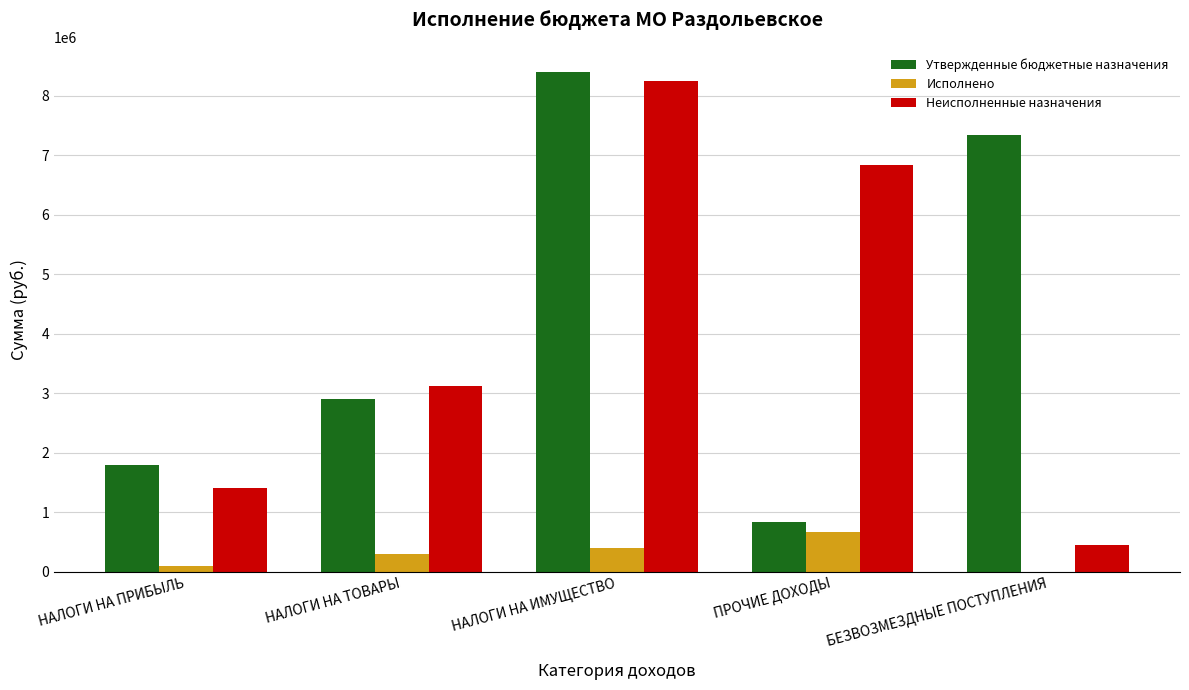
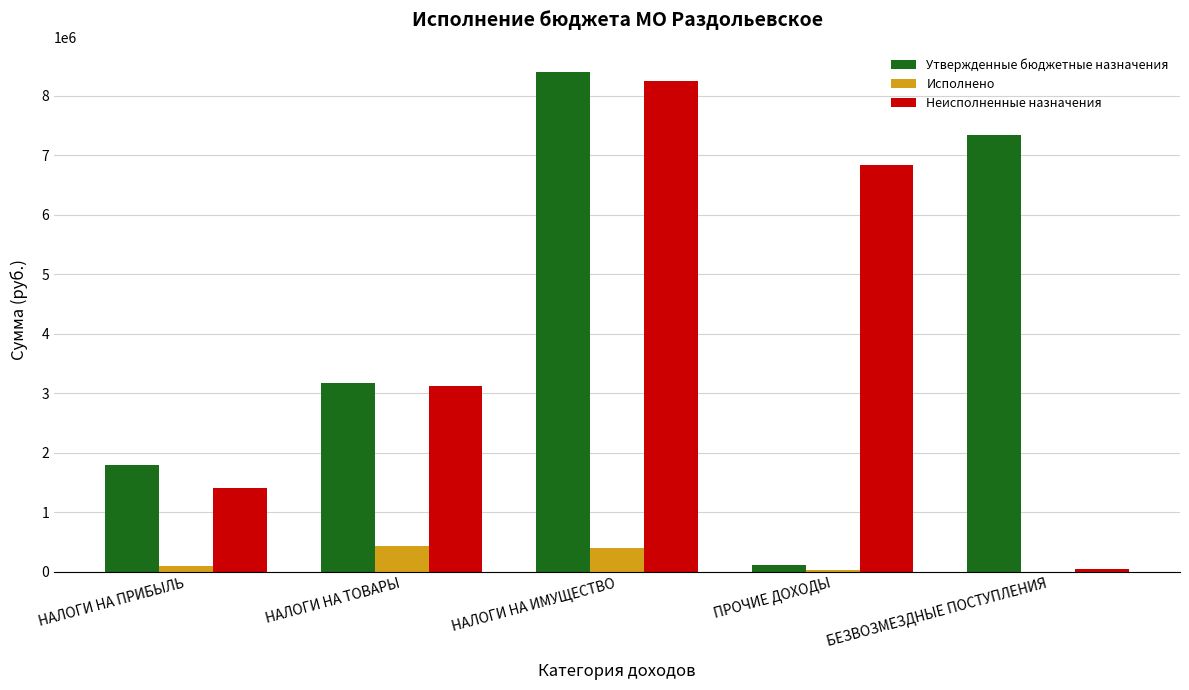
  {
    "Утвержденные бюджетные назначения": {
      "НАЛОГИ НА ПРИБЫЛЬ": 1800000,
-     "НАЛОГИ НА ТОВАРЫ": 2900000,
+     "НАЛОГИ НА ТОВАРЫ": 3200000,
      "НАЛОГИ НА ИМУЩЕСТВО": 8400000,
-     "ПРОЧИЕ ДОХОДЫ": 800000,
+     "ПРОЧИЕ ДОХОДЫ": 100000,
      "БЕЗВОЗМЕЗДНЫЕ ПОСТУПЛЕНИЯ": 7300000
    },
    "Исполнено": {
      "НАЛОГИ НА ПРИБЫЛЬ": 100000,
-     "НАЛОГИ НА ТОВАРЫ": 300000,
+     "НАЛОГИ НА ТОВАРЫ": 400000,
      "НАЛОГИ НА ИМУЩЕСТВО": 400000,
-     "ПРОЧИЕ ДОХОДЫ": 700000,
+     "ПРОЧИЕ ДОХОДЫ": 0,
      "БЕЗВОЗМЕЗДНЫЕ ПОСТУПЛЕНИЯ": 0
    },
    "Неисполненные назначения": {
      "НАЛОГИ НА ПРИБЫЛЬ": 1400000,
      "НАЛОГИ НА ТОВАРЫ": 3100000,
      "НАЛОГИ НА ИМУЩЕСТВО": 8200000,
      "ПРОЧИЕ ДОХОДЫ": 6800000,
-     "БЕЗВОЗМЕЗДНЫЕ ПОСТУПЛЕНИЯ": 500000
+     "БЕЗВОЗМЕЗДНЫЕ ПОСТУПЛЕНИЯ": 100000
    }
  }
